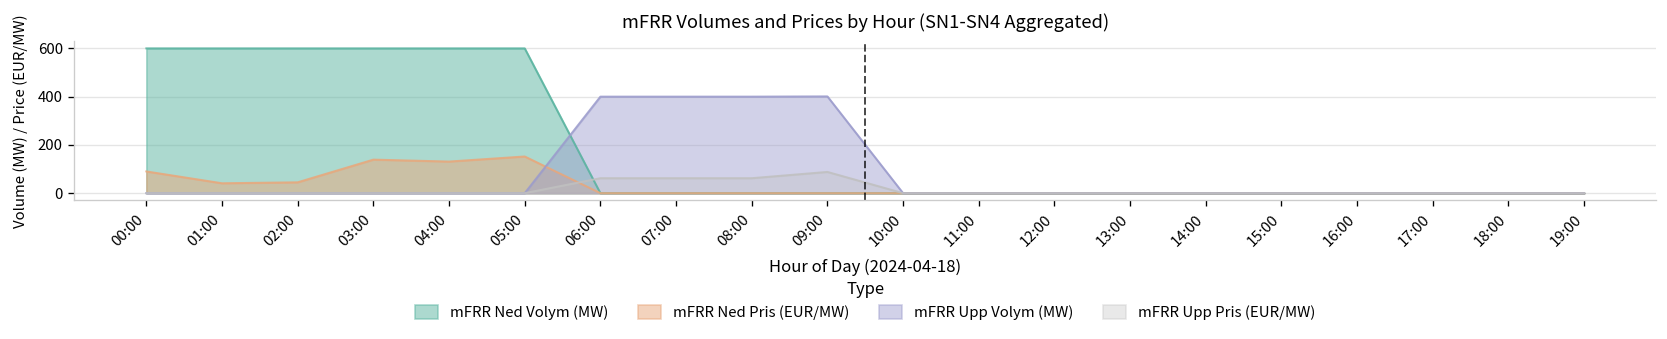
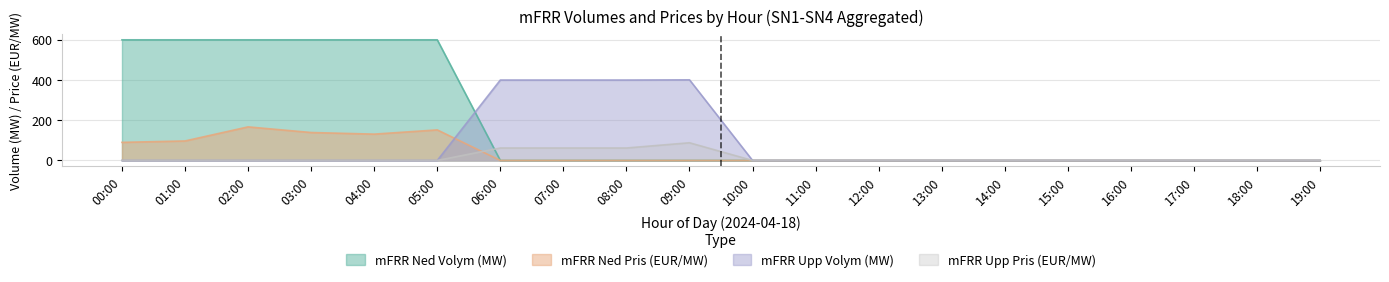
  {
    "mFRR Ned Volym (MW)": {
      "00:00": 600,
      "01:00": 600,
      "02:00": 600,
      "03:00": 600,
      "04:00": 600,
      "05:00": 600
    },
    "mFRR Ned Pris (EUR/MW)": {
      "00:00": 90,
-     "01:00": 40,
-     "02:00": 50,
+     "01:00": 100,
+     "02:00": 170,
      "03:00": 140,
      "04:00": 130,
      "05:00": 150
    }
  }
